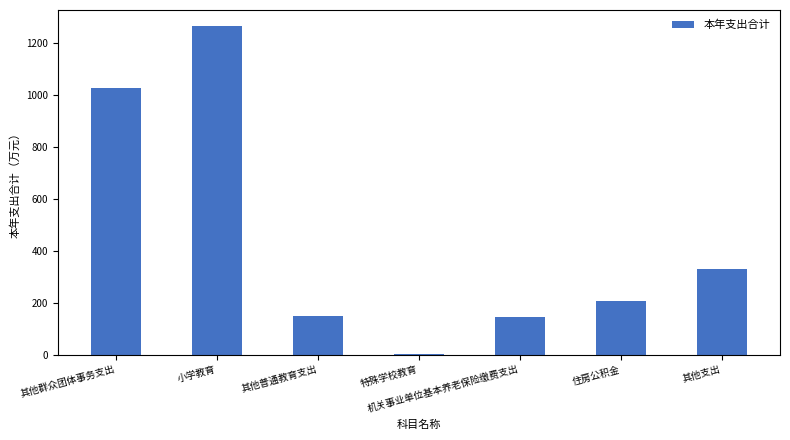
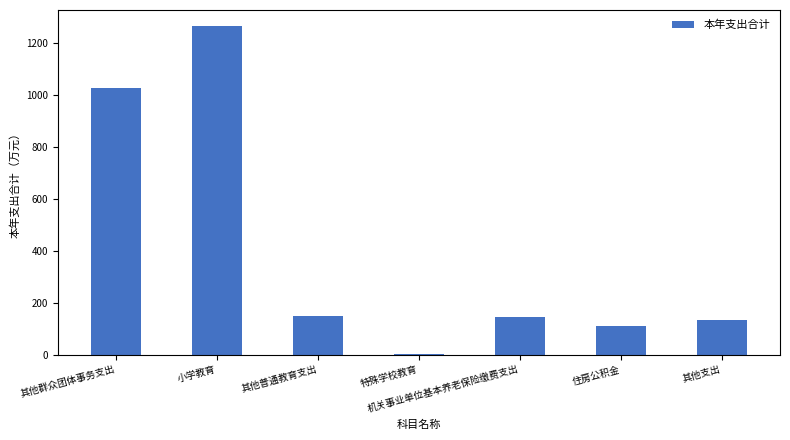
  {
    "其他群众团体事务支出": 1030,
    "小学教育": 1260,
    "其他普通教育支出": 150,
    "机关事业单位基本养老保险缴费支出": 150,
-   "住房公积金": 210,
-   "其他支出": 330
+   "住房公积金": 110,
+   "其他支出": 130
  }
